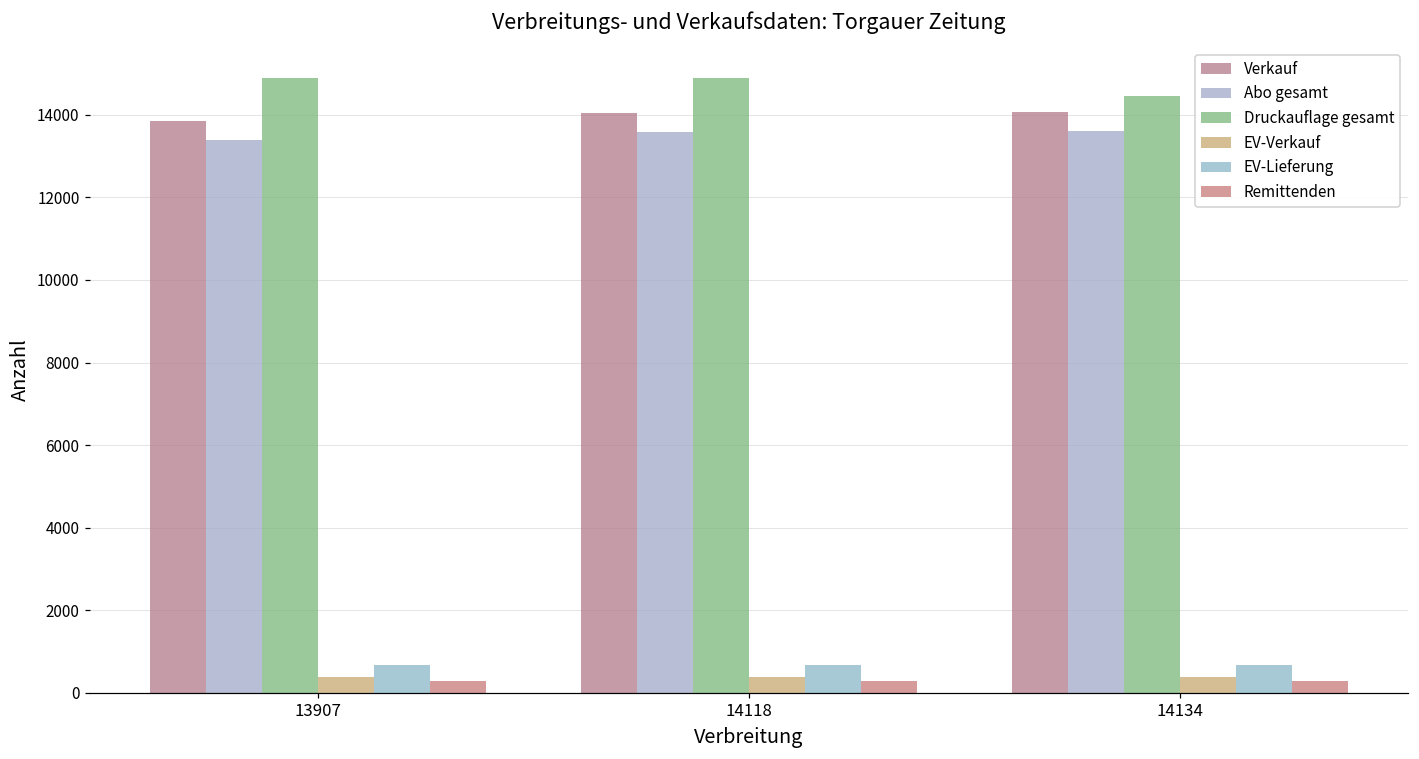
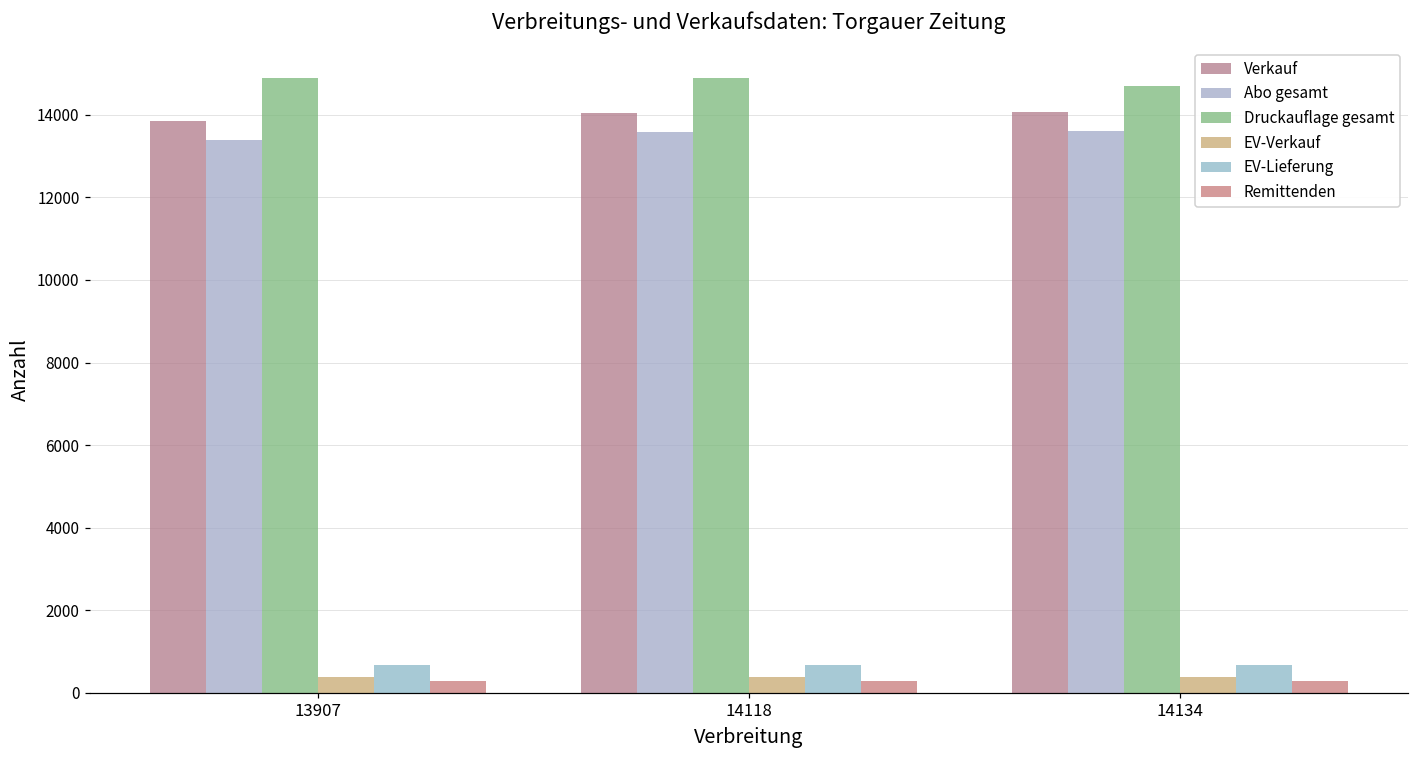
  {
    "Druckauflage gesamt": {
      "13907": 14900,
      "14118": 14900,
-     "14134": 14500
+     "14134": 14700
    }
  }
